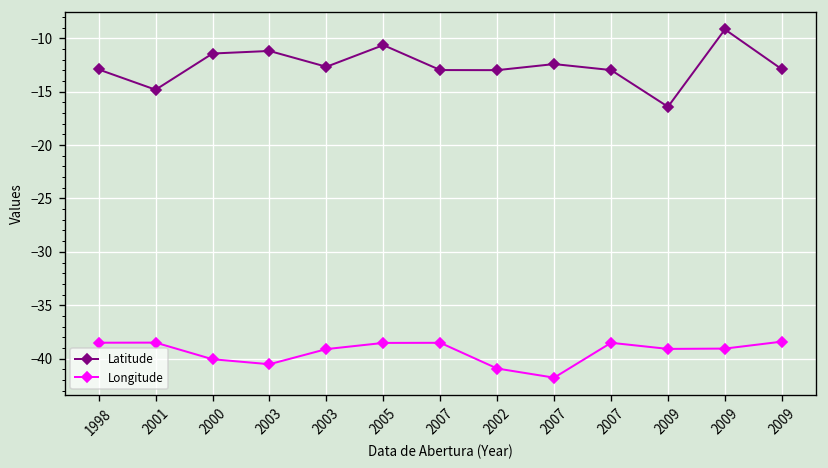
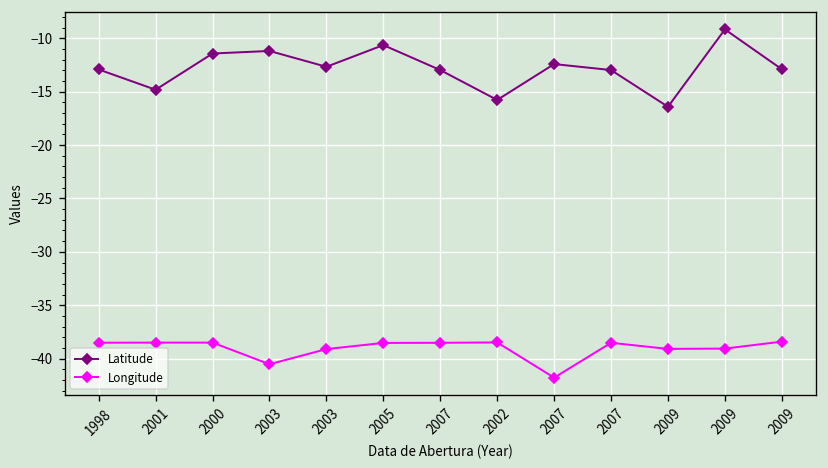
  {
    "Latitude": {
      "1998": -13,
      "2001": -15,
      "2000": -11,
      "2005": -11,
-     "2002": -13
+     "2002": -16
    },
    "Longitude": {
      "1998": -39,
      "2001": -38,
-     "2000": -40,
+     "2000": -38,
      "2005": -39,
-     "2002": -41
+     "2002": -38
    }
  }
